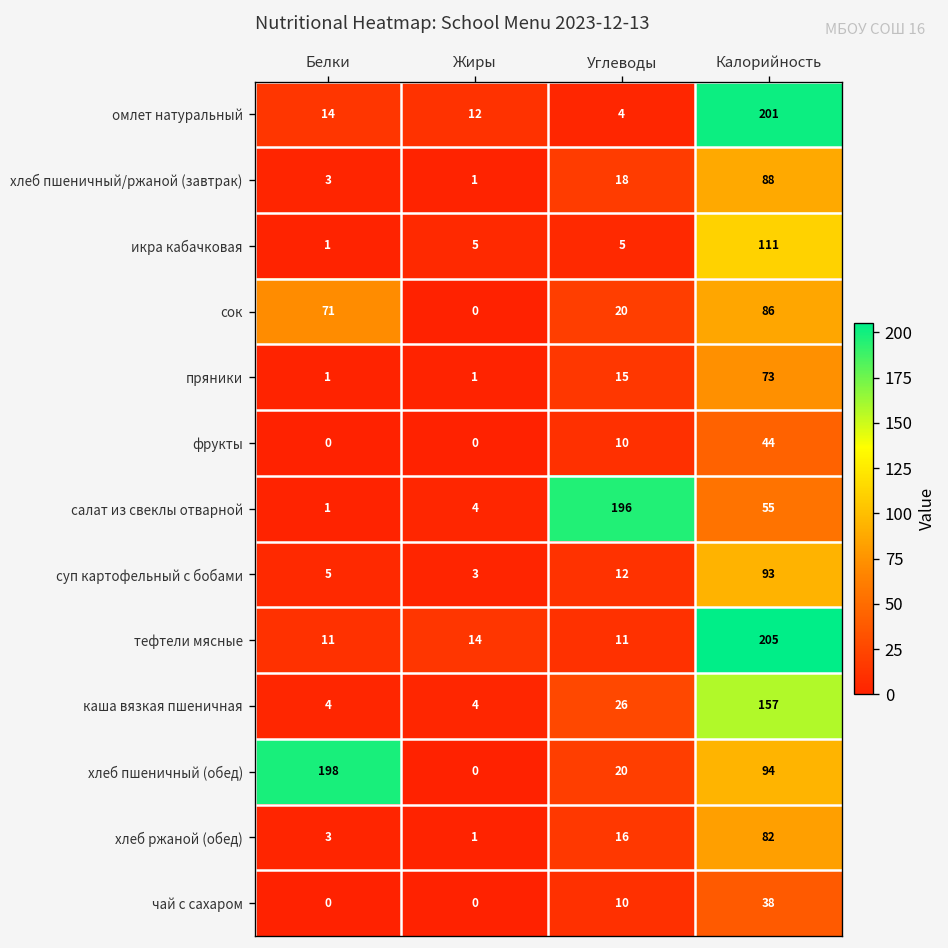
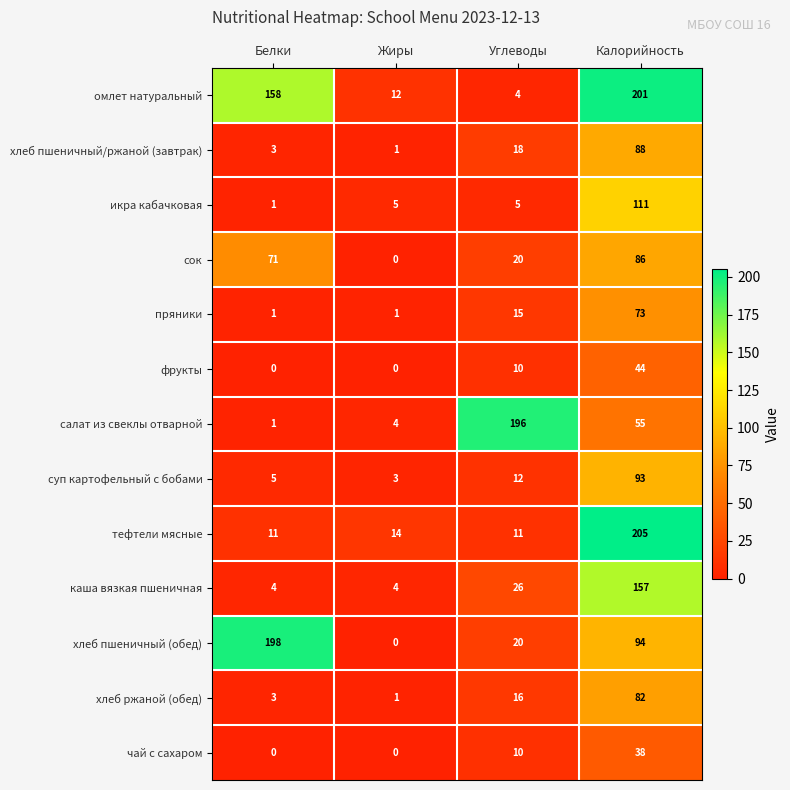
  {
    "омлет натуральный": {
-     "Белки": 14,
+     "Белки": 158,
      "Жиры": 12,
      "Углеводы": 4,
      "Калорийность": 201
    },
    "хлеб пшеничный/ржаной (завтрак)": {
      "Белки": 3,
      "Жиры": 1,
      "Углеводы": 18,
      "Калорийность": 88
    },
    "икра кабачковая": {
      "Белки": 1,
      "Жиры": 5,
      "Углеводы": 5,
      "Калорийность": 111
    },
    "сок": {
      "Белки": 71,
      "Жиры": 0,
      "Углеводы": 20,
      "Калорийность": 86
    },
    "пряники": {
      "Белки": 1,
      "Жиры": 1,
      "Углеводы": 15,
      "Калорийность": 73
    },
    "фрукты": {
      "Белки": 0,
      "Жиры": 0,
      "Углеводы": 10,
      "Калорийность": 44
    },
    "салат из свеклы отварной": {
      "Белки": 1,
      "Жиры": 4,
      "Углеводы": 196,
      "Калорийность": 55
    },
    "суп картофельный с бобами": {
      "Белки": 5,
      "Жиры": 3,
      "Углеводы": 12,
      "Калорийность": 93
    },
    "тефтели мясные": {
      "Белки": 11,
      "Жиры": 14,
      "Углеводы": 11,
      "Калорийность": 205
    },
    "каша вязкая пшеничная": {
      "Белки": 4,
      "Жиры": 4,
      "Углеводы": 26,
      "Калорийность": 157
    },
    "хлеб пшеничный (обед)": {
      "Белки": 198,
      "Жиры": 0,
      "Углеводы": 20,
      "Калорийность": 94
    },
    "хлеб ржаной (обед)": {
      "Белки": 3,
      "Жиры": 1,
      "Углеводы": 16,
      "Калорийность": 82
    },
    "чай с сахаром": {
      "Белки": 0,
      "Жиры": 0,
      "Углеводы": 10,
      "Калорийность": 38
    }
  }
